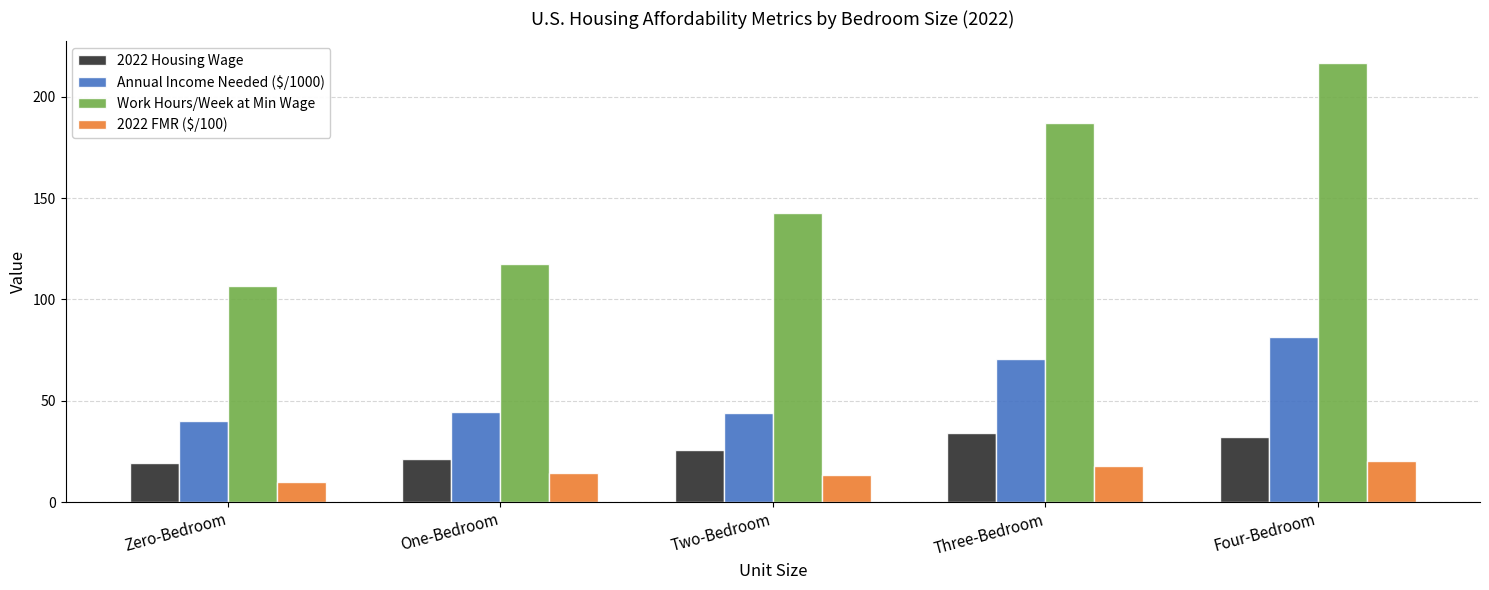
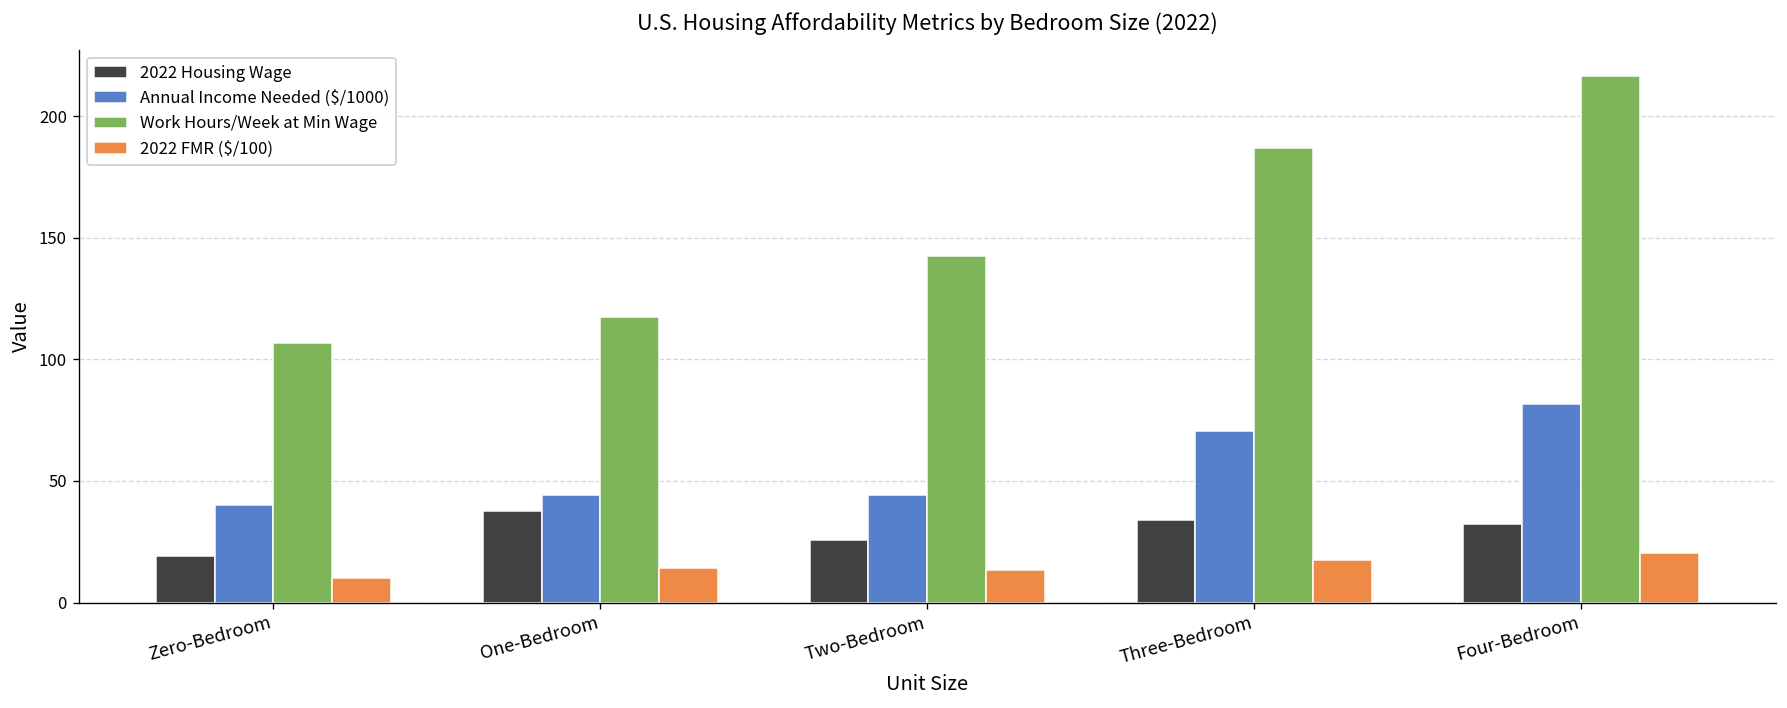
  {
    "2022 Housing Wage": {
      "Zero-Bedroom": 19,
-     "One-Bedroom": 21,
+     "One-Bedroom": 38,
      "Two-Bedroom": 26,
      "Three-Bedroom": 34,
      "Four-Bedroom": 32
    },
    "Annual Income Needed ($/1000)": {
      "Zero-Bedroom": 40,
      "One-Bedroom": 44,
      "Two-Bedroom": 44,
      "Three-Bedroom": 71,
      "Four-Bedroom": 82
    },
    "Work Hours/Week at Min Wage": {
      "Zero-Bedroom": 107,
      "One-Bedroom": 117,
      "Two-Bedroom": 142,
      "Three-Bedroom": 187,
      "Four-Bedroom": 216
    },
    "2022 FMR ($/100)": {
      "Zero-Bedroom": 10,
      "One-Bedroom": 14,
      "Two-Bedroom": 13,
      "Three-Bedroom": 18,
      "Four-Bedroom": 20
    }
  }
